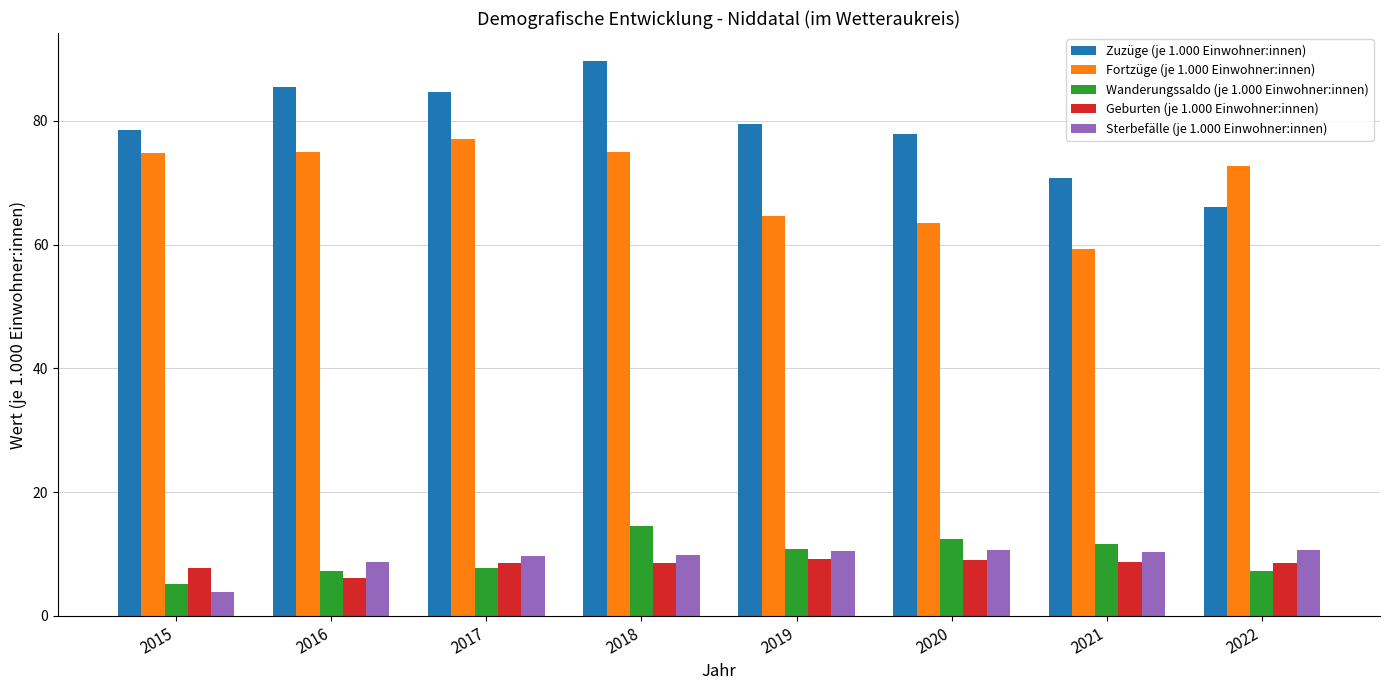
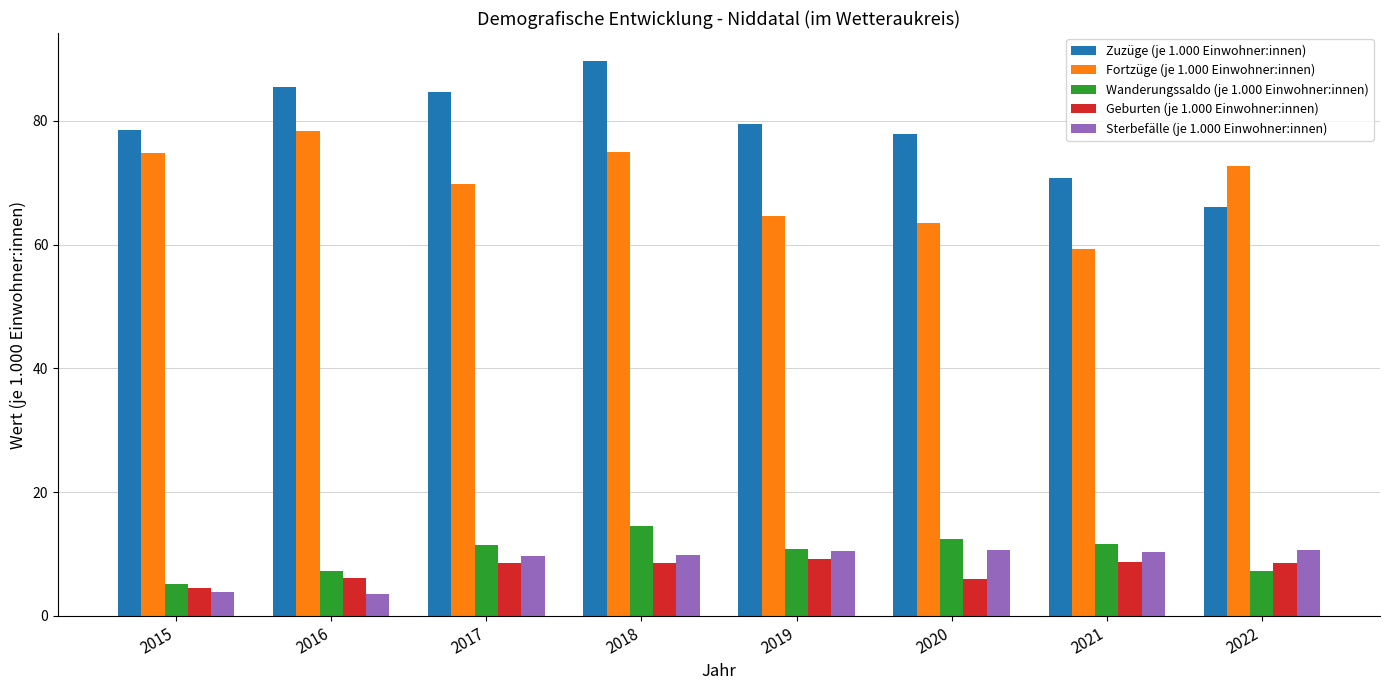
  {
    "Zuzüge (je 1.000 Einwohner:innen)": {
      "2015": 79,
      "2016": 86,
      "2017": 85,
      "2018": 90,
      "2019": 80,
      "2020": 78,
      "2021": 71,
      "2022": 66
    },
    "Fortzüge (je 1.000 Einwohner:innen)": {
      "2015": 75,
-     "2016": 75,
-     "2017": 77,
+     "2016": 78,
+     "2017": 70,
      "2018": 75,
      "2019": 65,
      "2020": 64,
      "2021": 59,
      "2022": 73
    },
    "Wanderungssaldo (je 1.000 Einwohner:innen)": {
      "2015": 5,
      "2016": 7,
-     "2017": 8,
+     "2017": 11,
      "2018": 15,
      "2019": 11,
      "2020": 13,
      "2021": 12,
      "2022": 7
    },
    "Geburten (je 1.000 Einwohner:innen)": {
-     "2015": 8,
+     "2015": 5,
      "2016": 6,
      "2017": 9,
      "2018": 9,
      "2019": 9,
-     "2020": 9,
+     "2020": 6,
      "2021": 9,
      "2022": 9
    },
    "Sterbefälle (je 1.000 Einwohner:innen)": {
      "2015": 4,
-     "2016": 9,
+     "2016": 4,
      "2017": 10,
      "2018": 10,
      "2019": 11,
      "2020": 11,
      "2021": 10,
      "2022": 11
    }
  }
